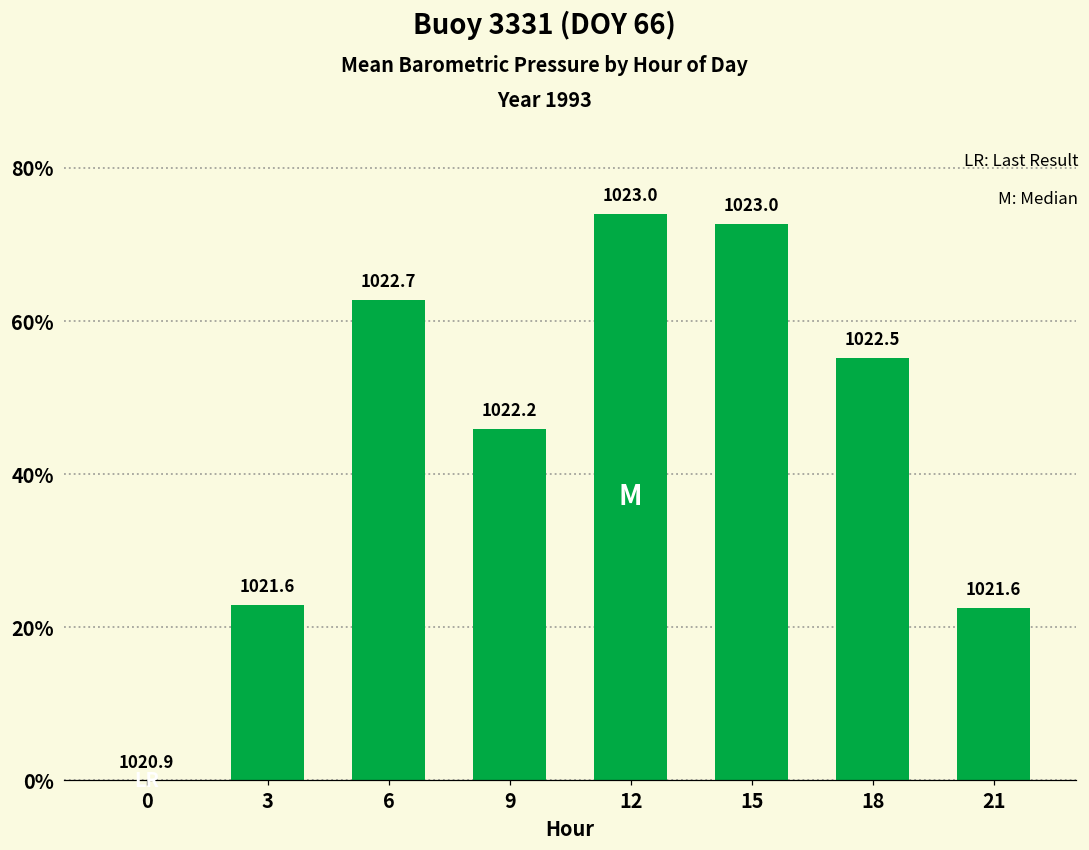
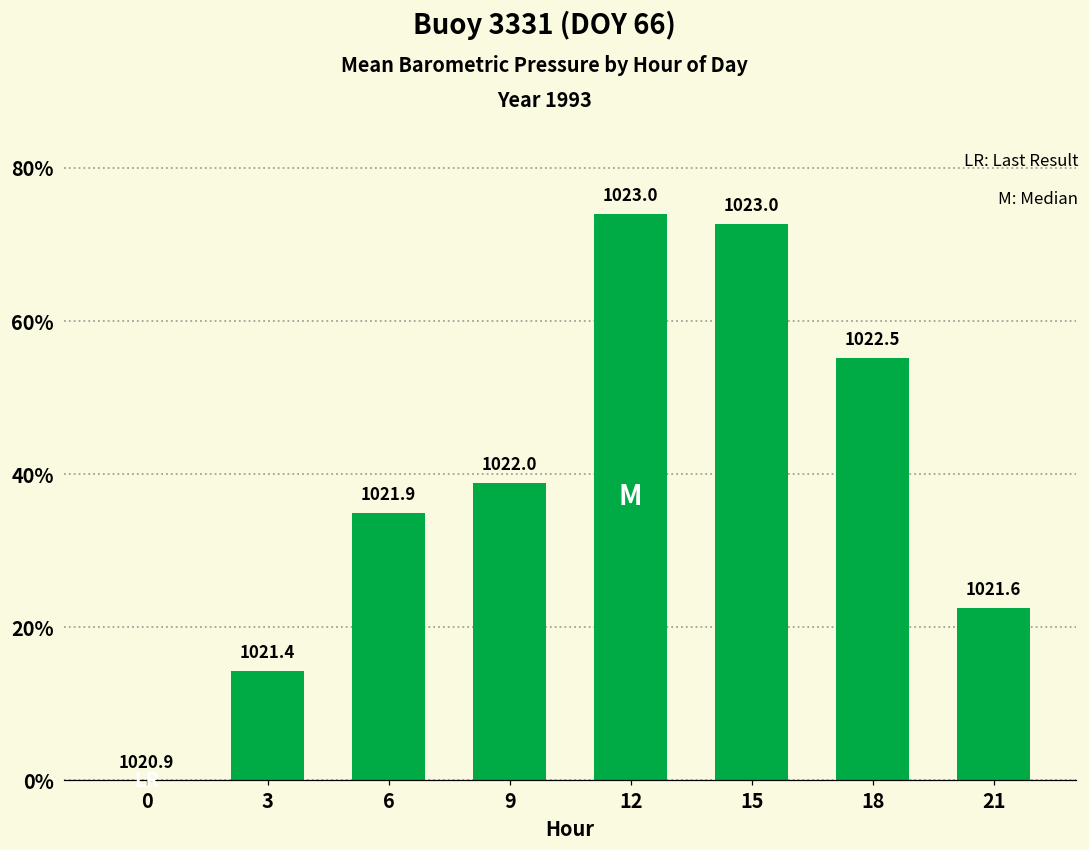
  {
-   "3": 1021.6,
-   "6": 1022.7,
-   "9": 1022.2
+   "3": 1021.4,
+   "6": 1021.9,
+   "9": 1022.0
  }
